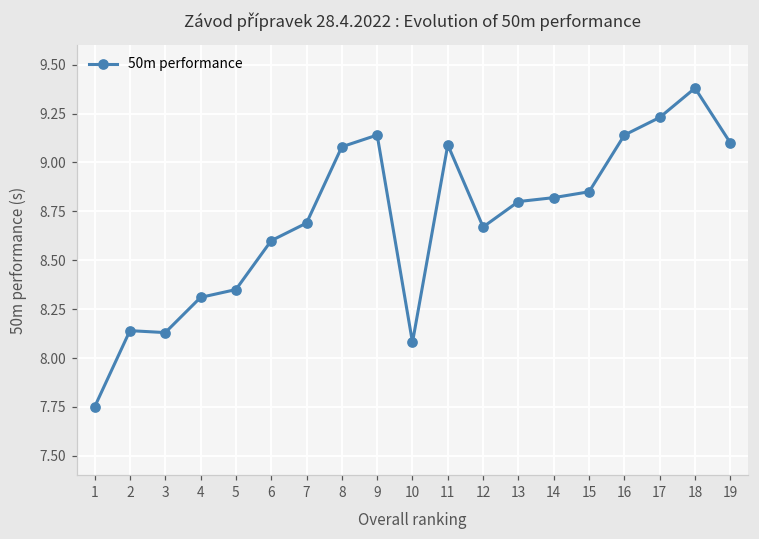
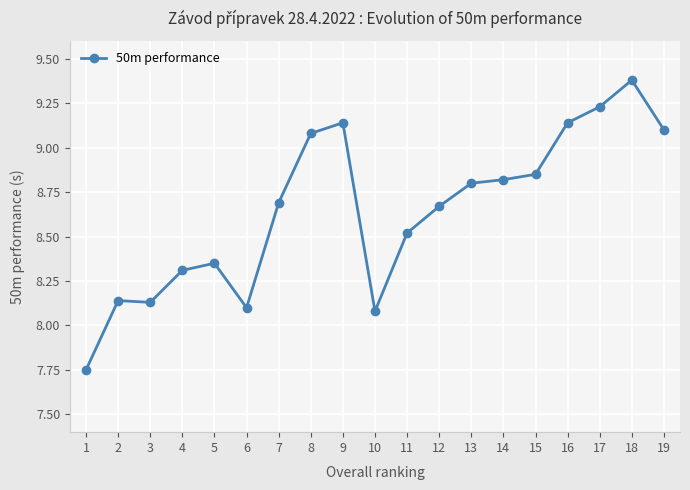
  {
    "1": 7.75,
    "2": 8.14,
    "3": 8.13,
    "4": 8.31,
    "5": 8.35,
-   "6": 8.6,
+   "6": 8.1,
    "7": 8.69,
    "8": 9.08,
    "9": 9.14,
    "10": 8.08,
-   "11": 9.09,
+   "11": 8.52,
    "12": 8.67,
    "13": 8.80,
    "14": 8.82,
    "15": 8.85,
    "16": 9.14,
    "17": 9.23,
    "18": 9.38,
    "19": 9.10
  }
